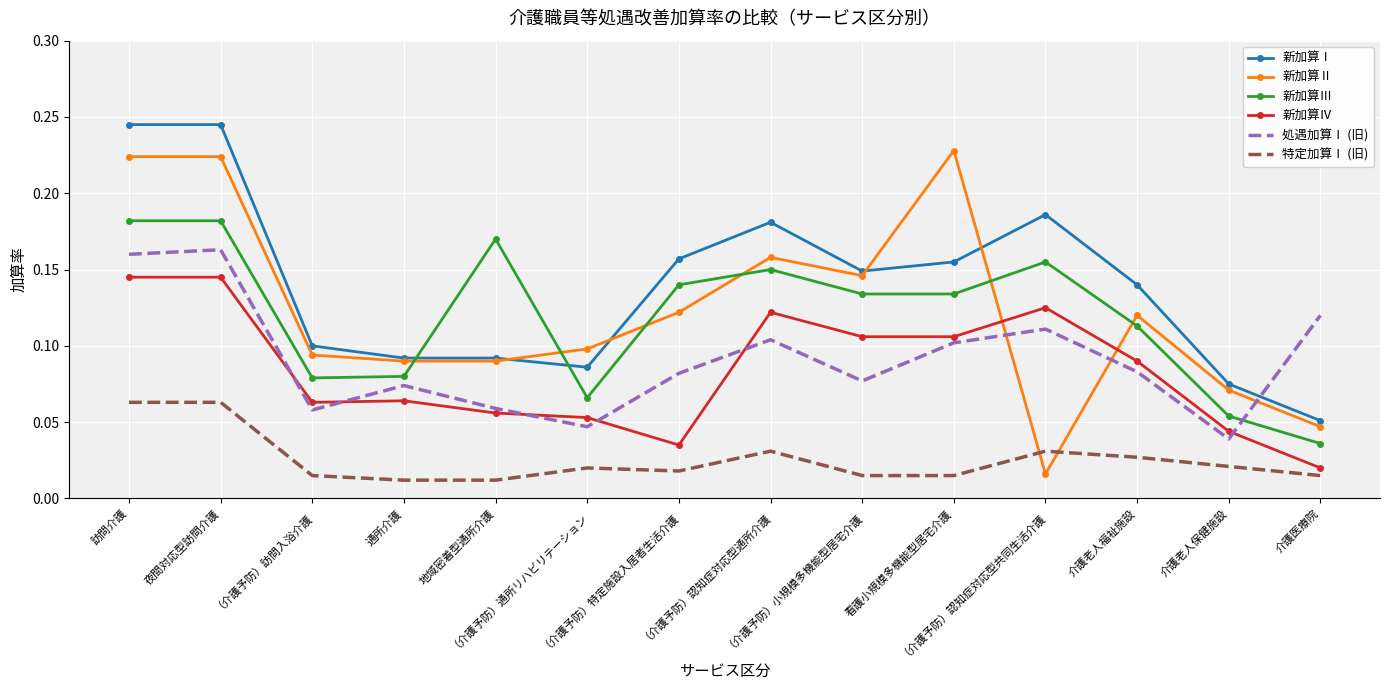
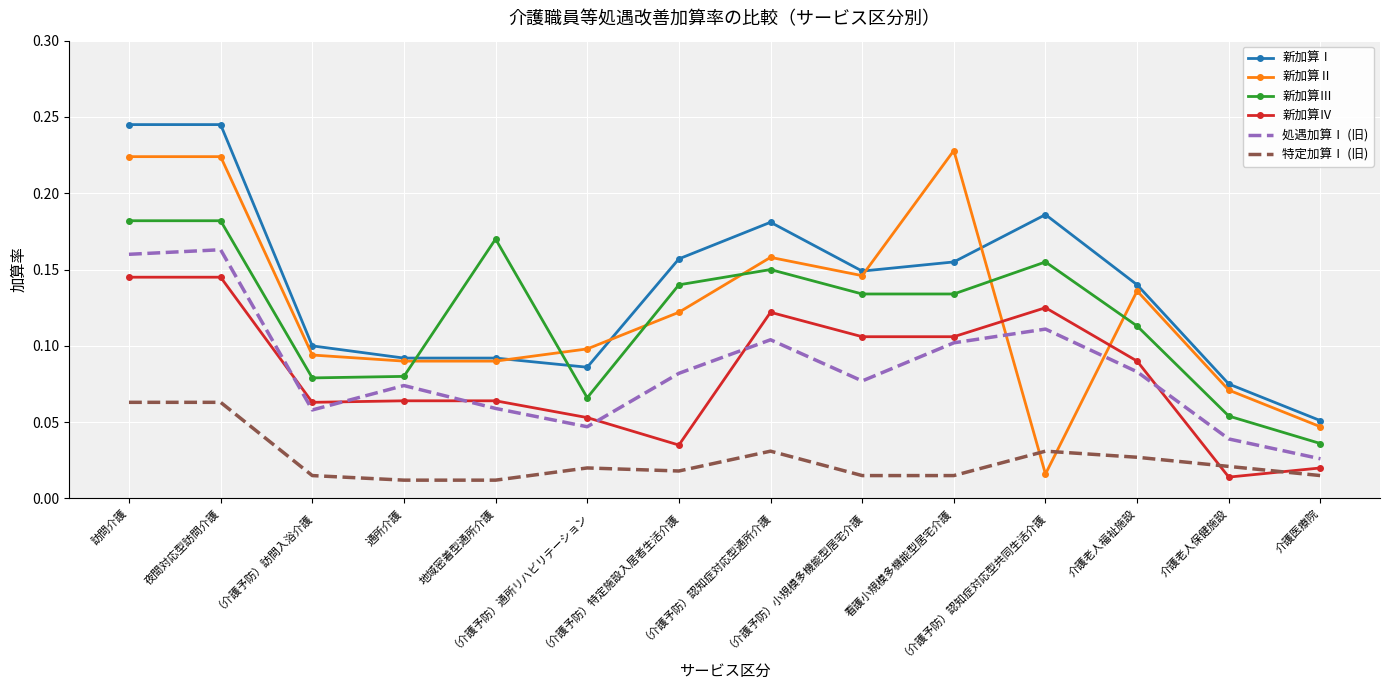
  {
    "新加算Ⅰ": {
      "訪問介護": 0.245,
      "夜間対応型訪問介護": 0.245,
      "（介護予防）訪問入浴介護": 0.100,
      "通所介護": 0.092,
      "地域密着型通所介護": 0.092,
      "（介護予防）通所リハビリテーション": 0.086,
      "（介護予防）特定施設入居者生活介護": 0.157,
      "（介護予防）認知症対応型通所介護": 0.181,
      "（介護予防）小規模多機能型居宅介護": 0.149,
      "看護小規模多機能型居宅介護": 0.155,
      "（介護予防）認知症対応型共同生活介護": 0.186,
      "介護老人福祉施設": 0.140,
      "介護老人保健施設": 0.075,
      "介護医療院": 0.051
    },
    "新加算Ⅱ": {
      "訪問介護": 0.224,
      "夜間対応型訪問介護": 0.224,
      "（介護予防）訪問入浴介護": 0.094,
      "通所介護": 0.090,
      "地域密着型通所介護": 0.090,
      "（介護予防）通所リハビリテーション": 0.098,
      "（介護予防）特定施設入居者生活介護": 0.122,
      "（介護予防）認知症対応型通所介護": 0.158,
      "（介護予防）小規模多機能型居宅介護": 0.146,
      "看護小規模多機能型居宅介護": 0.228,
      "（介護予防）認知症対応型共同生活介護": 0.016,
-     "介護老人福祉施設": 0.120,
+     "介護老人福祉施設": 0.136,
      "介護老人保健施設": 0.071,
      "介護医療院": 0.047
    },
    "新加算Ⅲ": {
      "訪問介護": 0.182,
      "夜間対応型訪問介護": 0.182,
      "（介護予防）訪問入浴介護": 0.079,
      "通所介護": 0.080,
      "地域密着型通所介護": 0.170,
      "（介護予防）通所リハビリテーション": 0.066,
      "（介護予防）特定施設入居者生活介護": 0.140,
      "（介護予防）認知症対応型通所介護": 0.150,
      "（介護予防）小規模多機能型居宅介護": 0.134,
      "看護小規模多機能型居宅介護": 0.134,
      "（介護予防）認知症対応型共同生活介護": 0.155,
      "介護老人福祉施設": 0.113,
      "介護老人保健施設": 0.054,
      "介護医療院": 0.036
    },
    "新加算Ⅳ": {
      "訪問介護": 0.145,
      "夜間対応型訪問介護": 0.145,
      "（介護予防）訪問入浴介護": 0.063,
      "通所介護": 0.064,
-     "地域密着型通所介護": 0.056,
+     "地域密着型通所介護": 0.064,
      "（介護予防）通所リハビリテーション": 0.053,
      "（介護予防）特定施設入居者生活介護": 0.035,
      "（介護予防）認知症対応型通所介護": 0.122,
      "（介護予防）小規模多機能型居宅介護": 0.106,
      "看護小規模多機能型居宅介護": 0.106,
      "（介護予防）認知症対応型共同生活介護": 0.125,
      "介護老人福祉施設": 0.090,
-     "介護老人保健施設": 0.044,
+     "介護老人保健施設": 0.014,
      "介護医療院": 0.020
    },
    "処遇加算Ⅰ (旧)": {
      "訪問介護": 0.160,
      "夜間対応型訪問介護": 0.163,
      "（介護予防）訪問入浴介護": 0.058,
      "通所介護": 0.074,
      "地域密着型通所介護": 0.059,
      "（介護予防）通所リハビリテーション": 0.047,
      "（介護予防）特定施設入居者生活介護": 0.082,
      "（介護予防）認知症対応型通所介護": 0.104,
      "（介護予防）小規模多機能型居宅介護": 0.077,
      "看護小規模多機能型居宅介護": 0.102,
      "（介護予防）認知症対応型共同生活介護": 0.111,
      "介護老人福祉施設": 0.083,
      "介護老人保健施設": 0.039,
-     "介護医療院": 0.120
+     "介護医療院": 0.026
    },
    "特定加算Ⅰ (旧)": {
      "訪問介護": 0.063,
      "夜間対応型訪問介護": 0.063,
      "（介護予防）訪問入浴介護": 0.015,
      "通所介護": 0.012,
      "地域密着型通所介護": 0.012,
      "（介護予防）通所リハビリテーション": 0.020,
      "（介護予防）特定施設入居者生活介護": 0.018,
      "（介護予防）認知症対応型通所介護": 0.031,
      "（介護予防）小規模多機能型居宅介護": 0.015,
      "看護小規模多機能型居宅介護": 0.015,
      "（介護予防）認知症対応型共同生活介護": 0.031,
      "介護老人福祉施設": 0.027,
      "介護老人保健施設": 0.021,
      "介護医療院": 0.015
    }
  }
